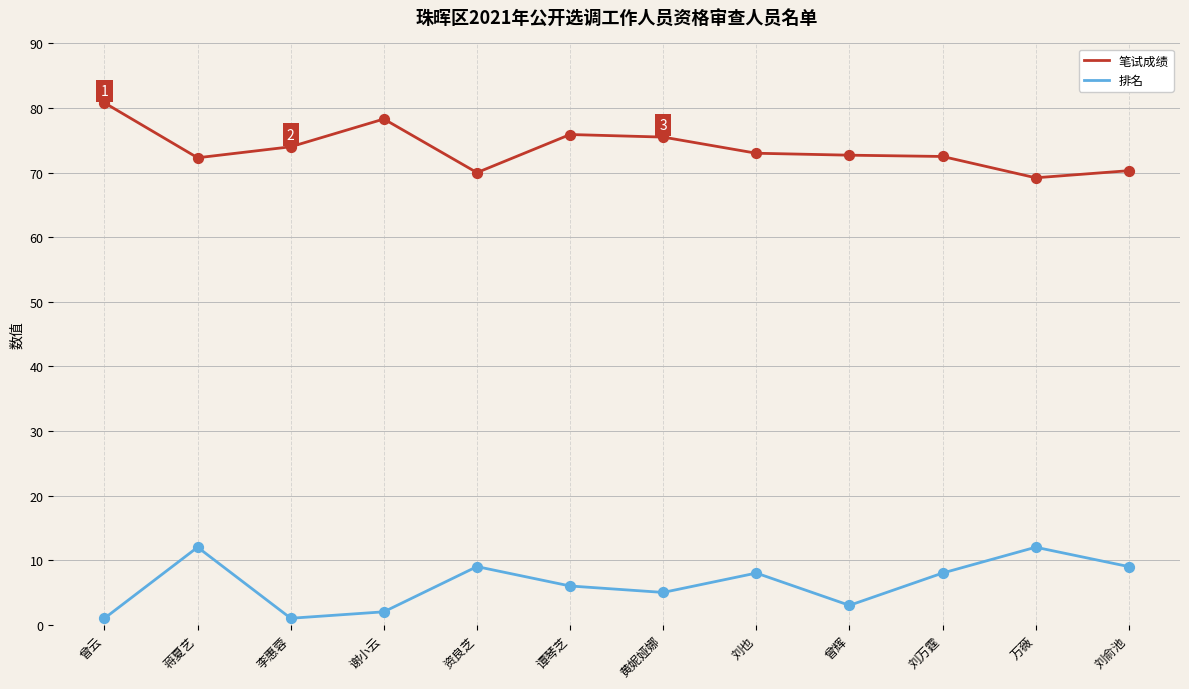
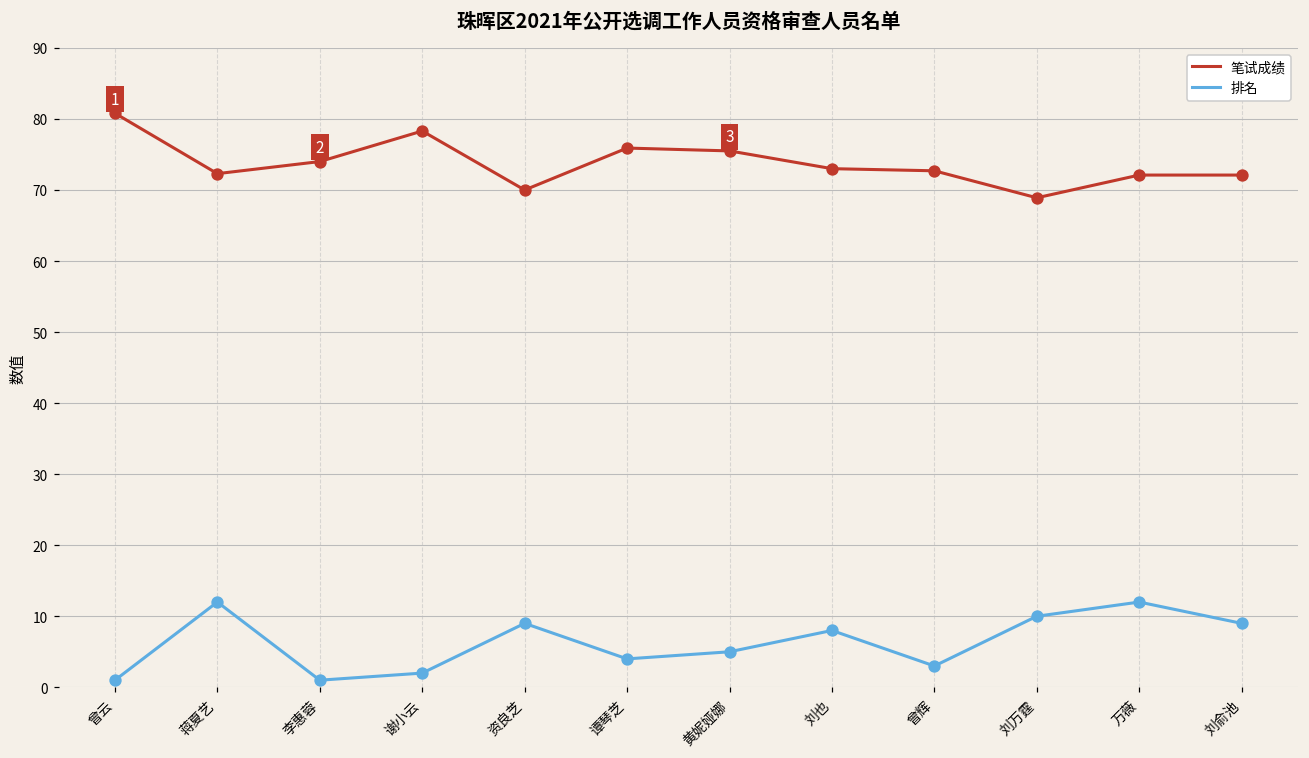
  {
    "笔试成绩": {
      "蒋夏艺": 72,
      "谢小云": 78,
      "资良芝": 70,
      "谭琴芝": 76,
      "刘也": 73,
      "曾辉": 73,
-     "刘万霆": 73,
-     "万薇": 69,
-     "刘俞池": 70
+     "刘万霆": 69,
+     "万薇": 72,
+     "刘俞池": 72
    },
    "排名": {
      "曾云": 1,
      "蒋夏艺": 12,
      "李惠蓉": 1,
      "谢小云": 2,
      "资良芝": 9,
-     "谭琴芝": 6,
+     "谭琴芝": 4,
      "黄妮娅娜": 5,
      "刘也": 8,
      "曾辉": 3,
-     "刘万霆": 8,
+     "刘万霆": 10,
      "万薇": 12,
      "刘俞池": 9
    }
  }
